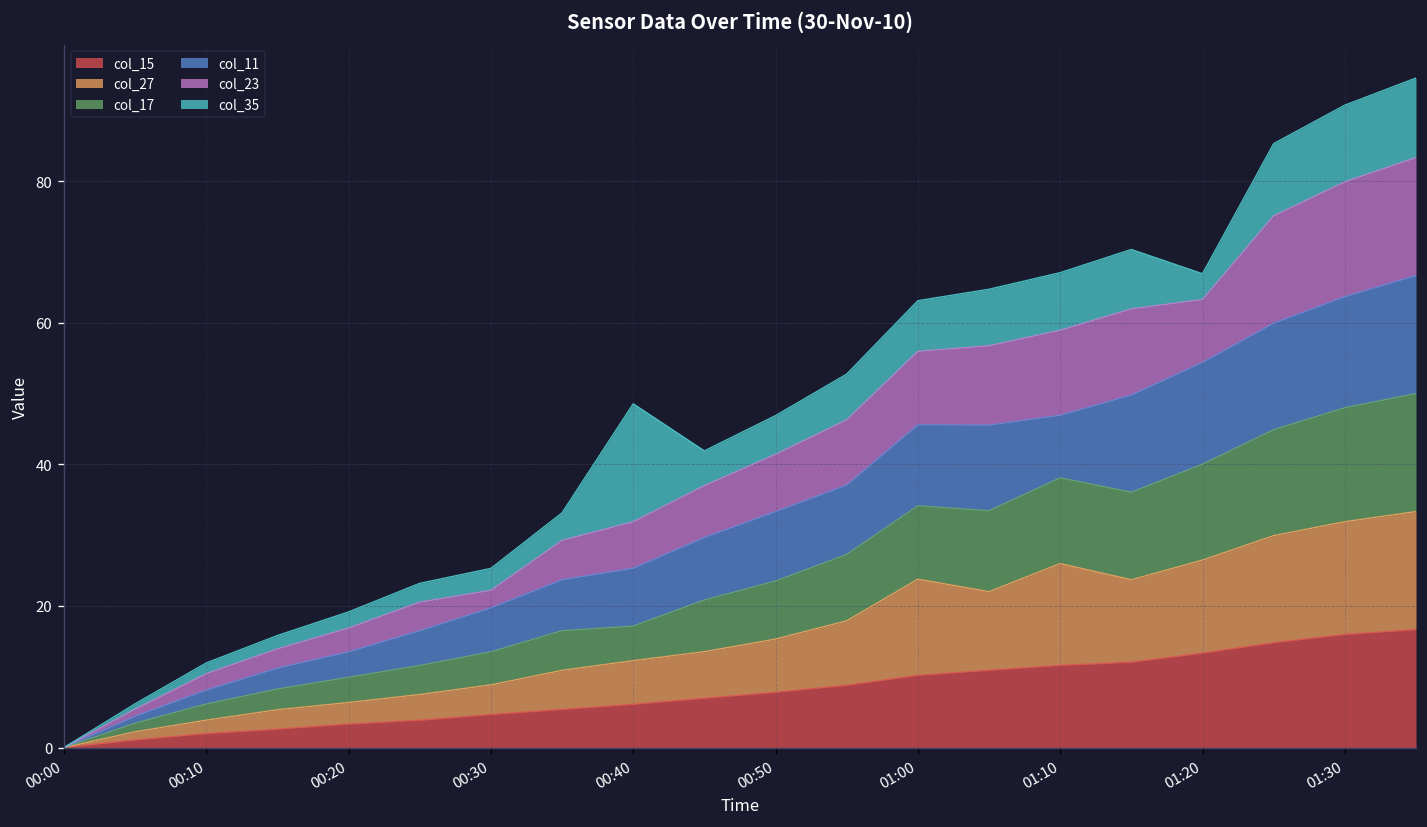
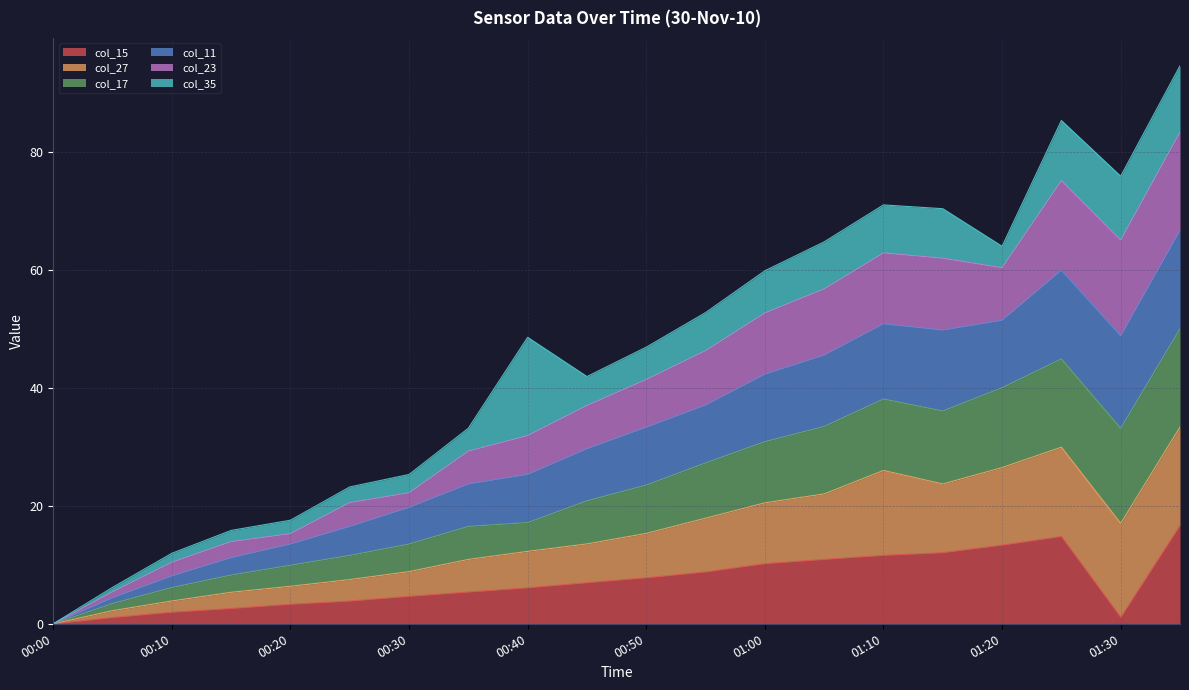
  {
    "col_15": {
      "00:10": 2,
      "00:20": 3,
      "00:30": 5,
      "00:40": 6,
      "00:50": 8,
      "01:00": 10,
      "01:10": 12,
      "01:20": 13,
-     "01:30": 16
+     "01:30": 1
    },
    "col_27": {
      "00:10": 2,
      "00:20": 3,
      "00:30": 4,
      "00:40": 6,
      "00:50": 8,
-     "01:00": 14,
+     "01:00": 10,
      "01:10": 14,
      "01:20": 13,
      "01:30": 16
    },
    "col_17": {
      "00:10": 2,
      "00:20": 4,
      "00:30": 5,
      "00:40": 5,
      "00:50": 8,
      "01:00": 10,
      "01:10": 12,
      "01:20": 14,
      "01:30": 16
    },
    "col_11": {
      "00:10": 2,
      "00:20": 4,
      "00:30": 6,
      "00:40": 8,
      "00:50": 10,
      "01:00": 11,
-     "01:10": 9,
-     "01:20": 14,
+     "01:10": 13,
+     "01:20": 11,
      "01:30": 16
    },
    "col_23": {
      "00:10": 2,
-     "00:20": 3,
+     "00:20": 2,
      "00:30": 2,
      "00:40": 7,
      "00:50": 8,
      "01:00": 10,
      "01:10": 12,
      "01:20": 9,
      "01:30": 16
    },
    "col_35": {
      "00:10": 2,
      "00:20": 2,
      "00:30": 3,
      "00:40": 17,
      "00:50": 5,
      "01:00": 7,
      "01:10": 8,
      "01:20": 4,
      "01:30": 11
    }
  }
